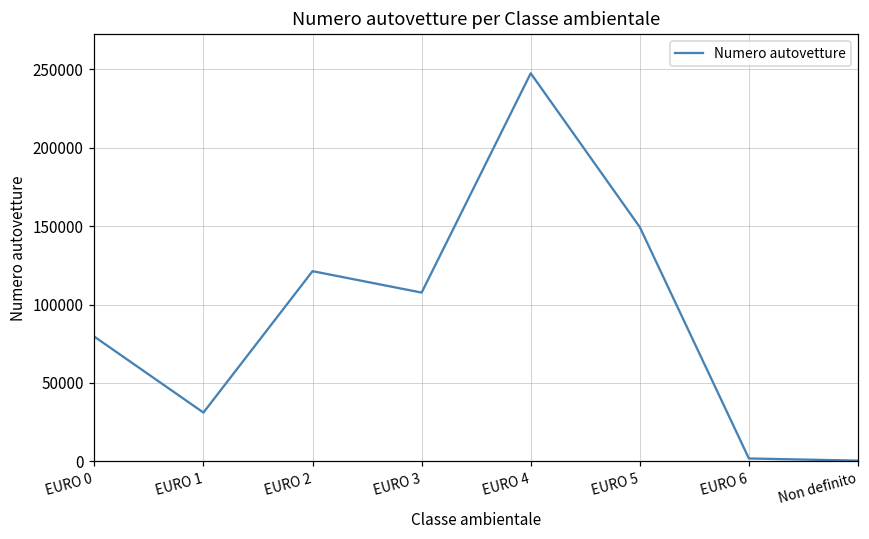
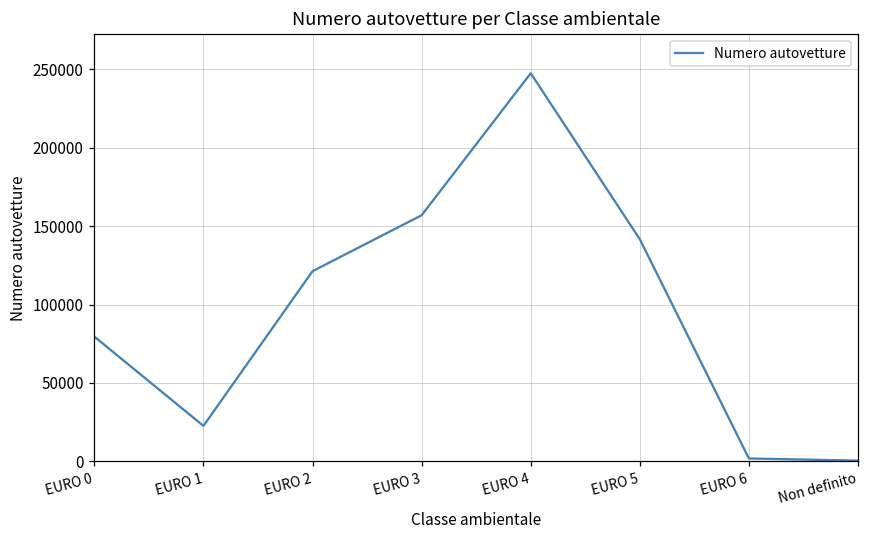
  {
    "EURO 0": 80000,
-   "EURO 1": 31000,
+   "EURO 1": 23000,
    "EURO 2": 121000,
-   "EURO 3": 108000,
+   "EURO 3": 157000,
    "EURO 4": 247000,
-   "EURO 5": 149000,
+   "EURO 5": 142000,
    "EURO 6": 2000,
    "Non definito": 0
  }
